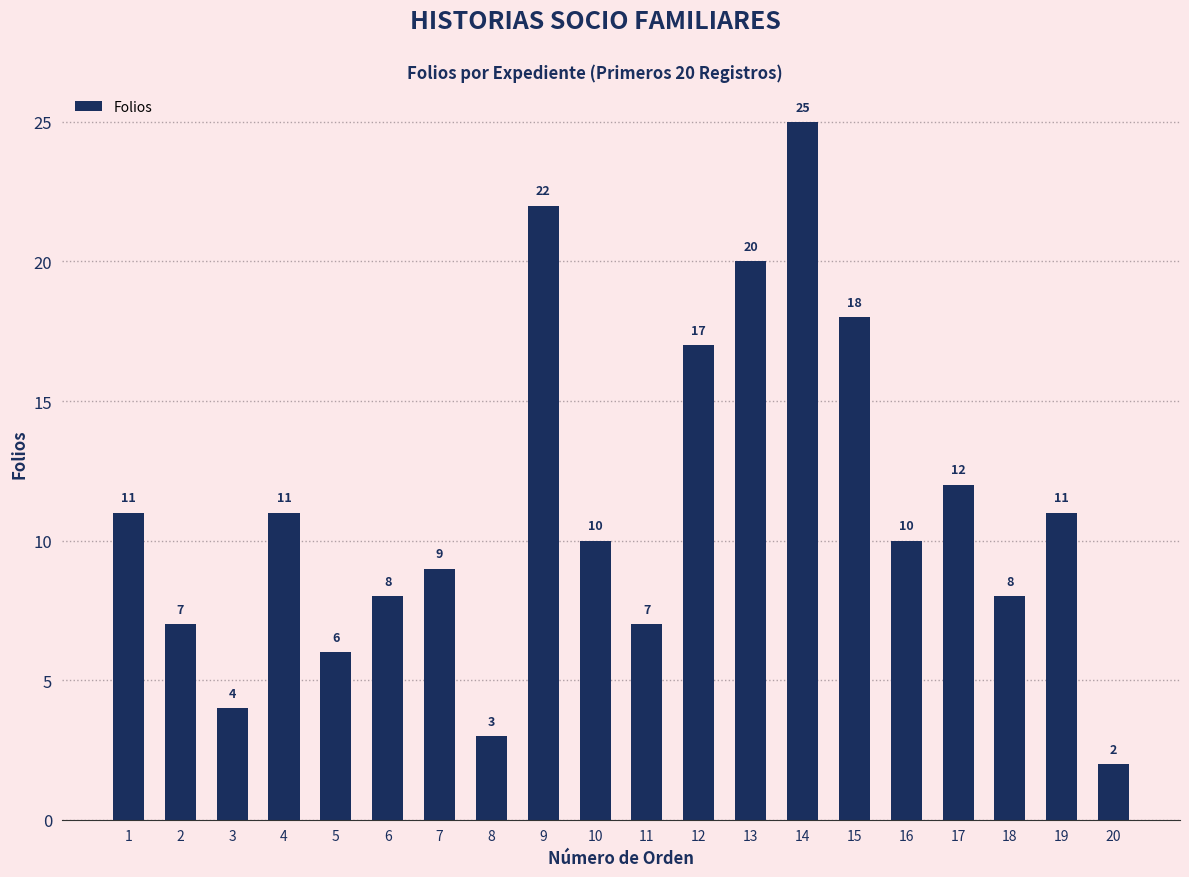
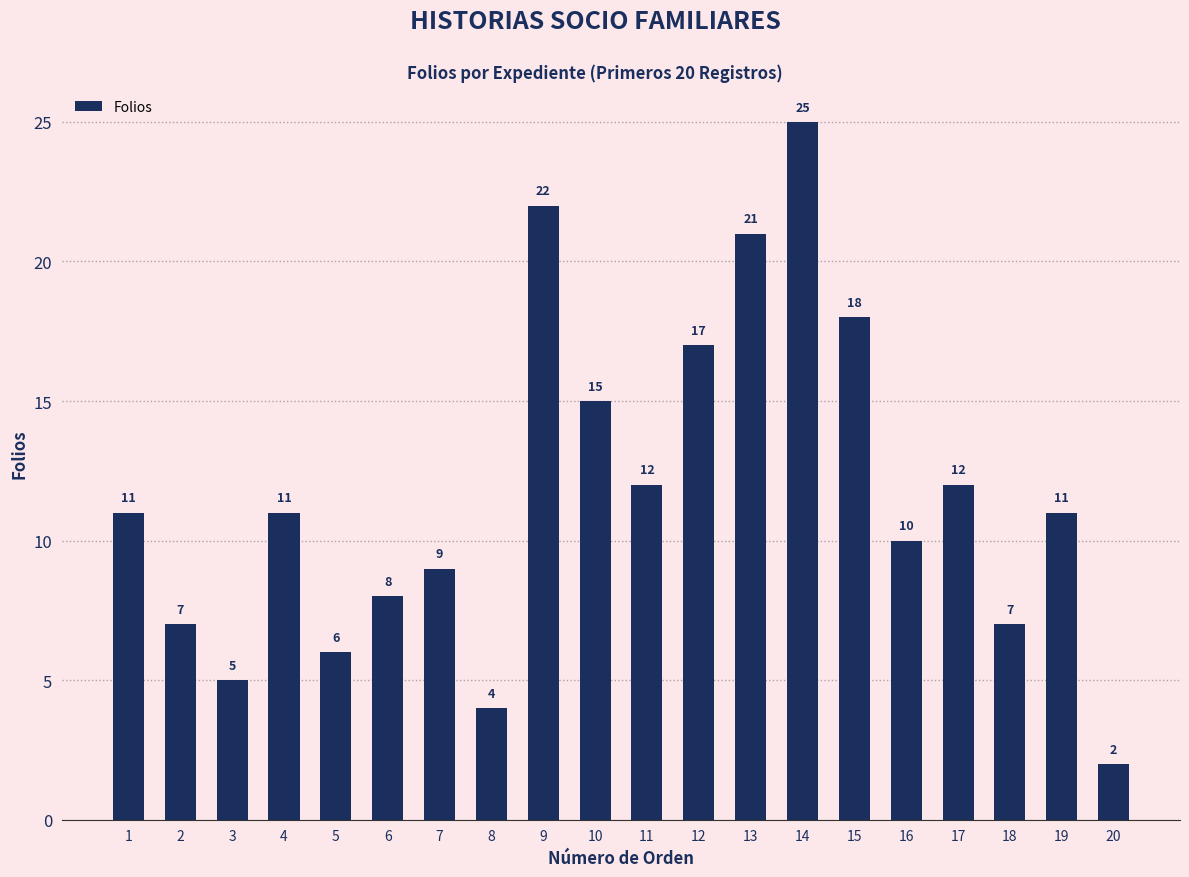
  {
    "1": 11,
    "2": 7,
-   "3": 4,
+   "3": 5,
    "4": 11,
    "5": 6,
    "6": 8,
    "7": 9,
-   "8": 3,
+   "8": 4,
    "9": 22,
-   "10": 10,
-   "11": 7,
+   "10": 15,
+   "11": 12,
    "12": 17,
-   "13": 20,
+   "13": 21,
    "14": 25,
    "15": 18,
    "16": 10,
    "17": 12,
-   "18": 8,
+   "18": 7,
    "19": 11,
    "20": 2
  }
